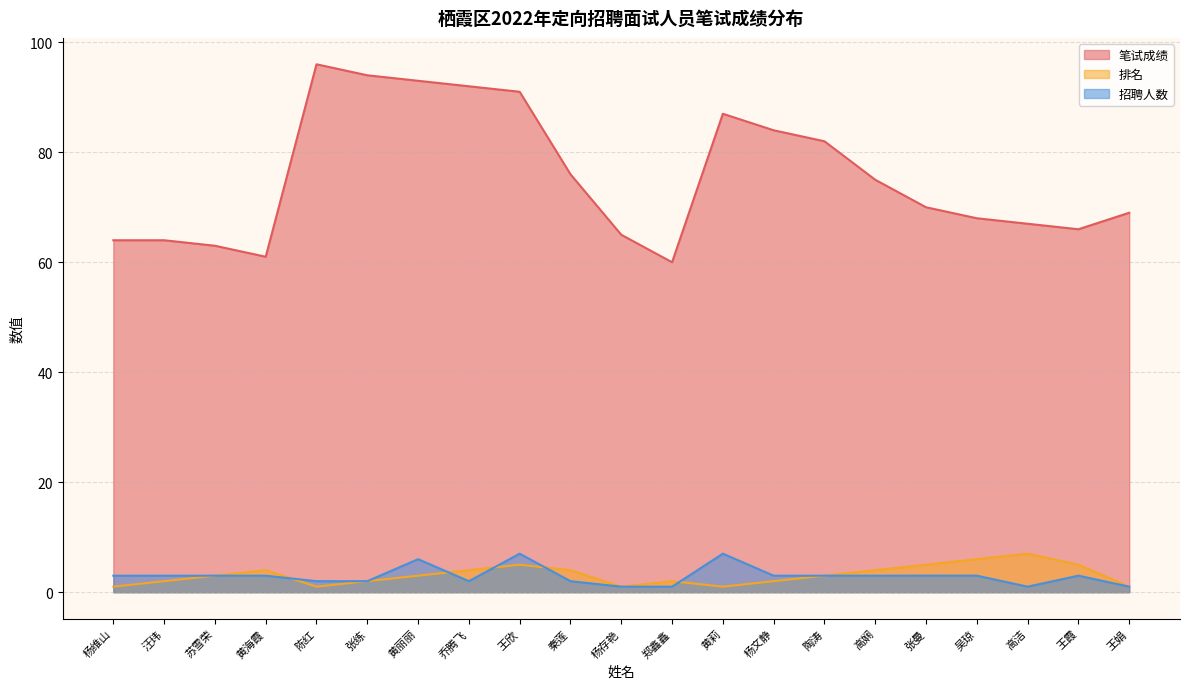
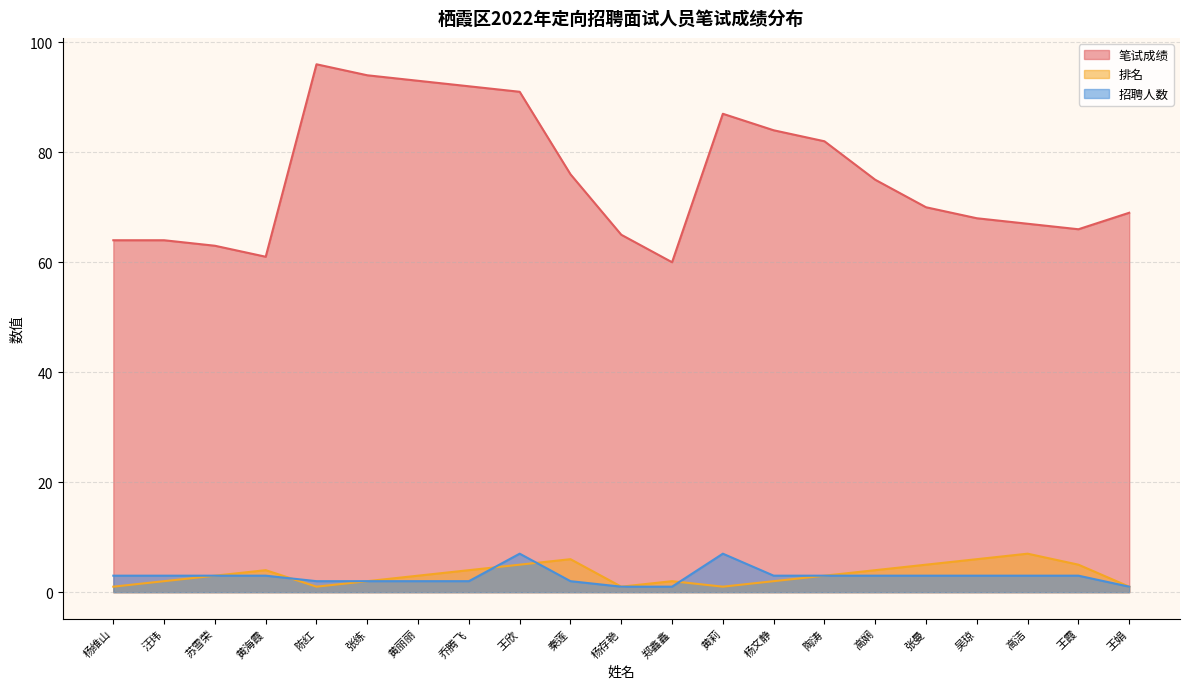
  {
    "笔试成绩": {
      "杨维山": 64,
      "汪玮": 64,
      "苏雪荣": 63,
      "黄海霞": 61,
      "陈红": 96,
      "张练": 94,
      "黄丽丽": 93,
      "乔腾飞": 92,
      "王欣": 91,
      "秦莲": 76,
      "杨存艳": 65,
      "郑鑫鑫": 60,
      "黄莉": 87,
      "杨文静": 84,
      "陶涛": 82,
      "高娴": 75,
      "张曼": 70,
      "吴琼": 68,
      "高洁": 67,
      "王霞": 66,
      "王娟": 69
    },
    "排名": {
      "杨维山": 1,
      "汪玮": 2,
      "黄海霞": 4,
      "陈红": 1,
      "黄丽丽": 3,
      "乔腾飞": 4,
      "王欣": 5,
-     "秦莲": 4,
+     "秦莲": 6,
      "郑鑫鑫": 2,
      "黄莉": 1,
      "杨文静": 2,
      "高娴": 4,
      "张曼": 5,
      "吴琼": 6,
      "高洁": 7,
      "王霞": 5
    },
    "招聘人数": {
      "杨维山": 3,
      "汪玮": 3,
      "黄海霞": 3,
      "陈红": 2,
-     "黄丽丽": 6,
+     "黄丽丽": 2,
      "乔腾飞": 2,
      "王欣": 7,
      "秦莲": 2,
      "郑鑫鑫": 1,
      "黄莉": 7,
      "杨文静": 3,
      "高娴": 3,
      "张曼": 3,
      "吴琼": 3,
-     "高洁": 1,
+     "高洁": 3,
      "王霞": 3
    }
  }
